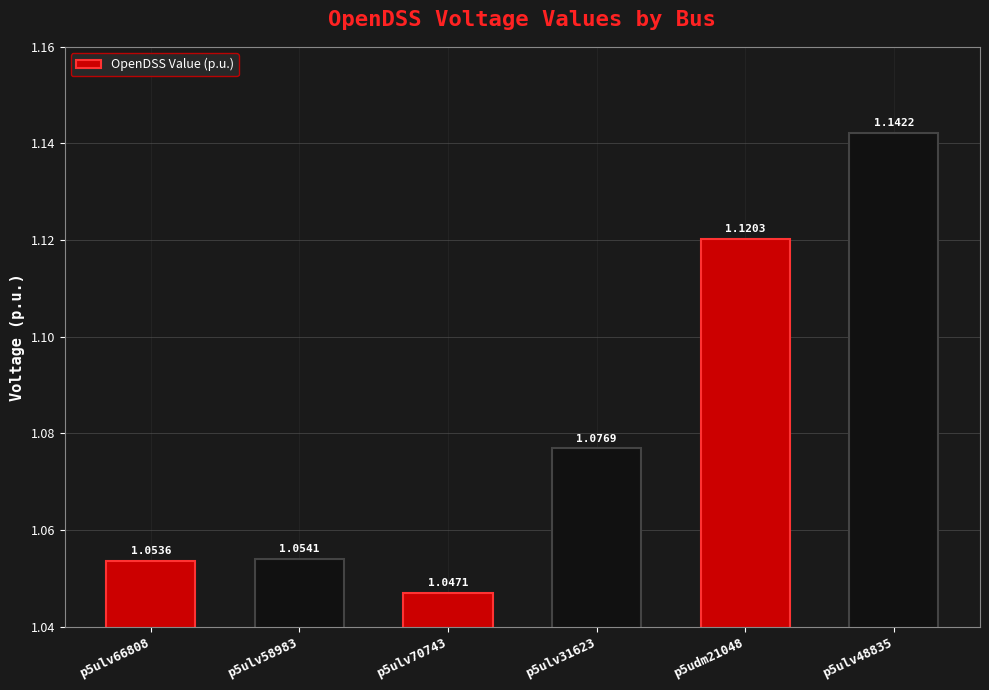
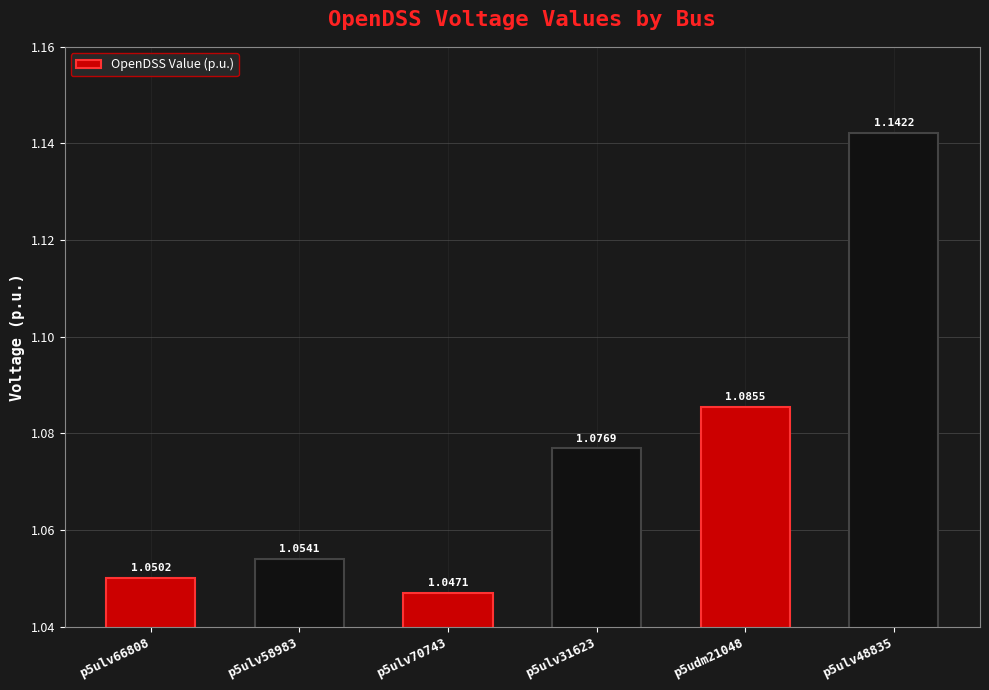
  {
-   "p5ulv66808": 1.0536,
+   "p5ulv66808": 1.0502,
    "p5ulv58983": 1.0541,
    "p5ulv70743": 1.0471,
    "p5ulv31623": 1.0769,
-   "p5udm21048": 1.1203,
+   "p5udm21048": 1.0855,
    "p5ulv48835": 1.1422
  }
